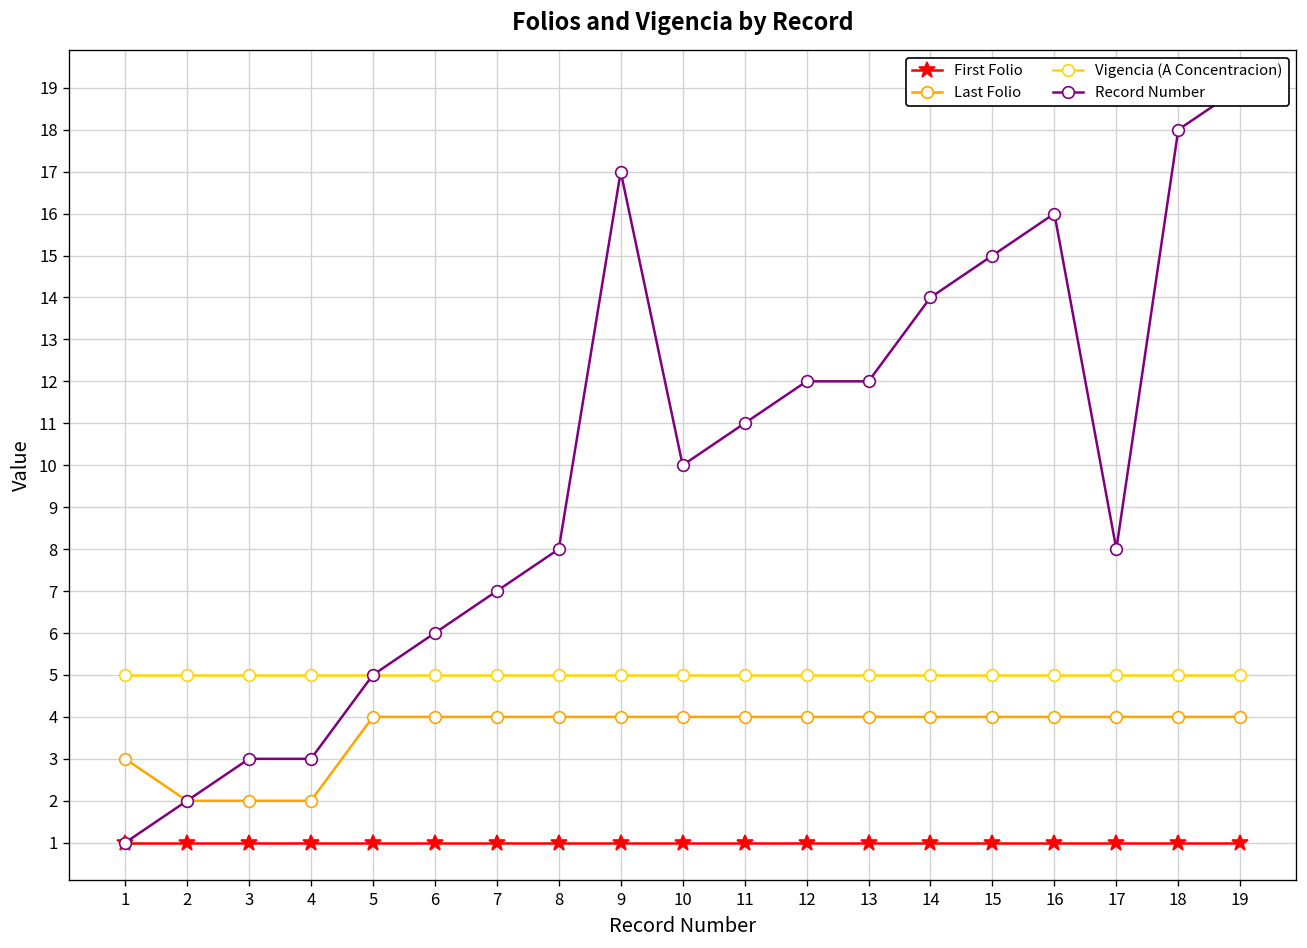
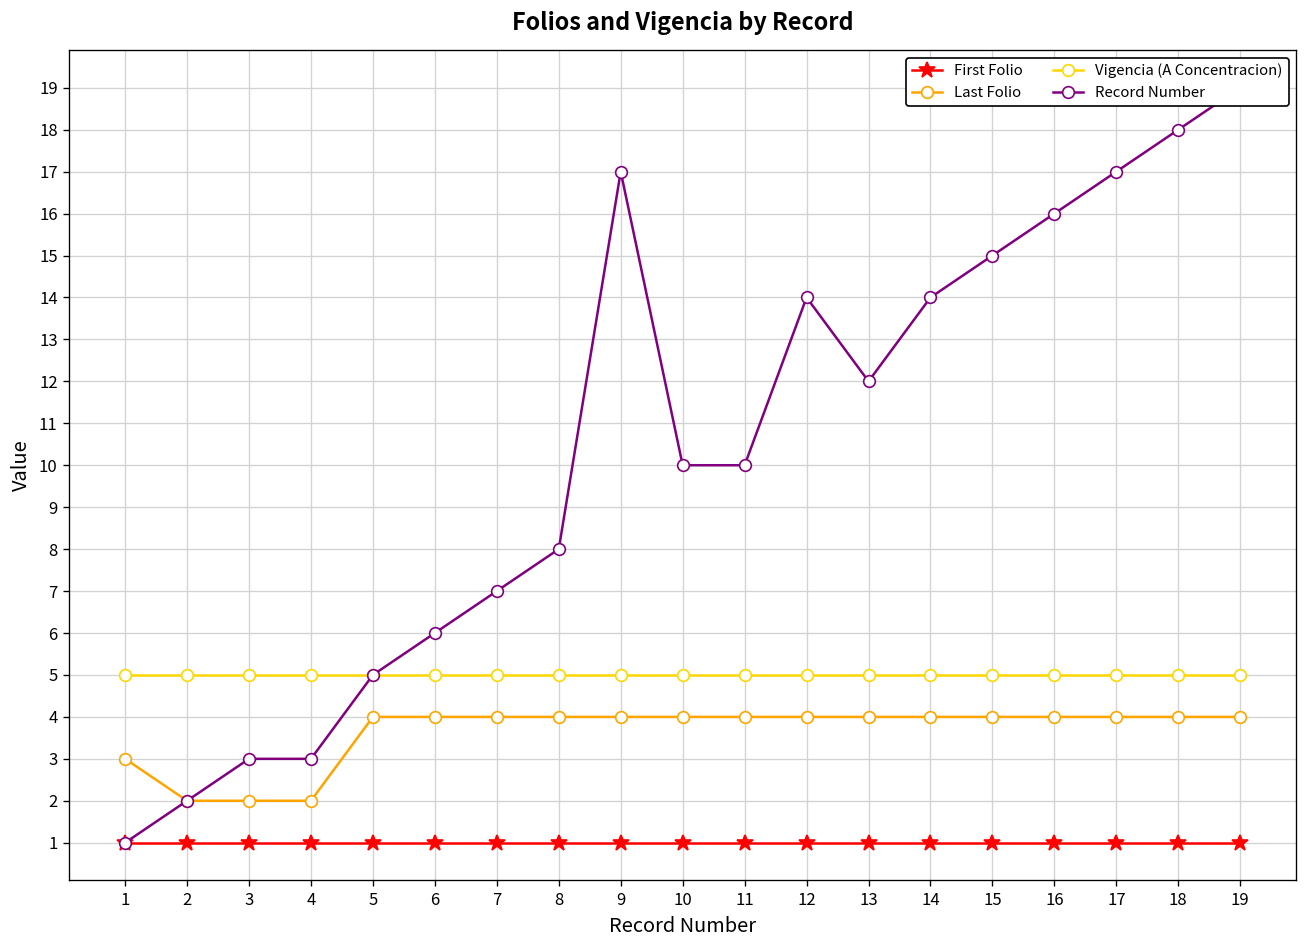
  {
    "First Folio": {
      "2": 1,
      "3": 1,
      "4": 1,
      "5": 1,
      "6": 1,
      "7": 1,
      "8": 1,
      "9": 1,
      "10": 1,
      "11": 1,
      "12": 1,
      "13": 1,
      "14": 1,
      "15": 1,
      "16": 1,
      "17": 1,
      "18": 1,
      "19": 1
    },
    "Record Number": {
      "3": 3,
      "4": 3,
      "6": 6,
      "7": 7,
      "8": 8,
      "9": 17,
      "10": 10,
-     "11": 11,
-     "12": 12,
+     "11": 10,
+     "12": 14,
      "13": 12,
      "14": 14,
      "15": 15,
      "16": 16,
-     "17": 8,
+     "17": 17,
      "18": 18
    }
  }
